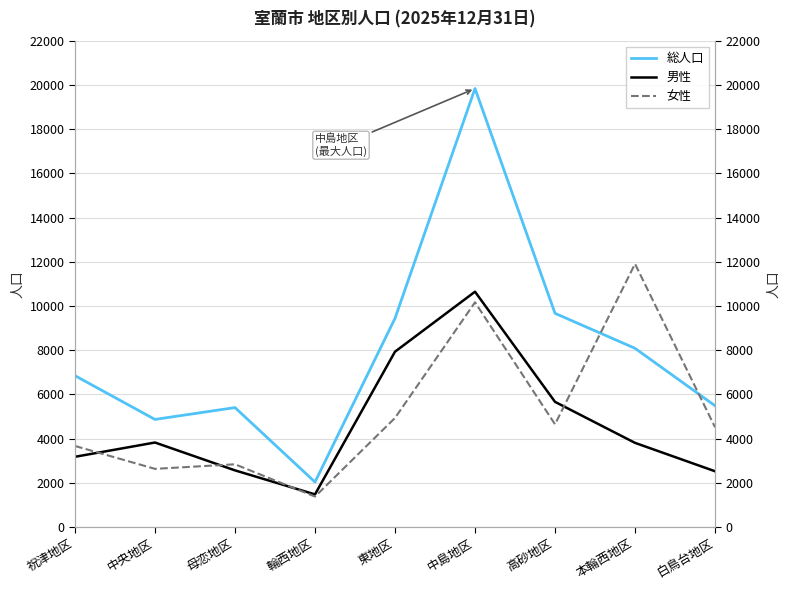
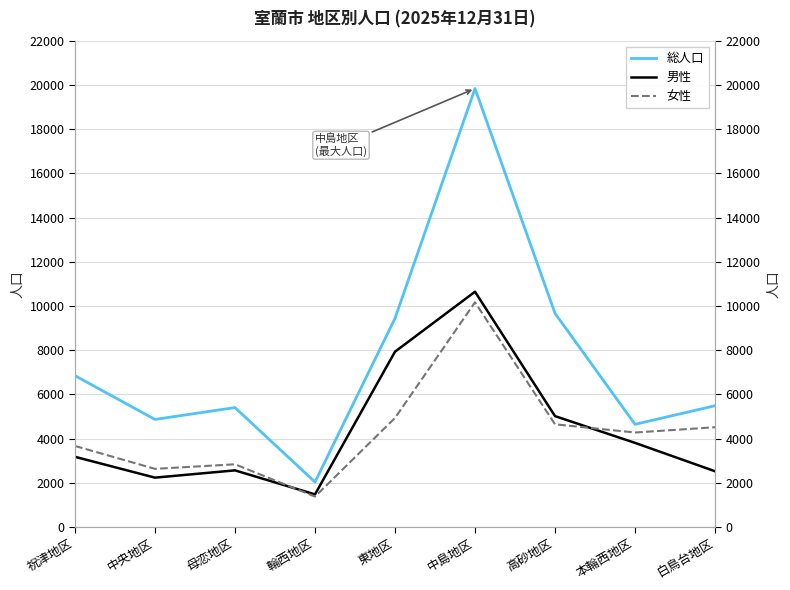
  {
    "総人口": {
      "祝津地区": 6800,
      "中央地区": 4900,
      "母恋地区": 5400,
      "輪西地区": 2000,
      "東地区": 9400,
      "中島地区": 19800,
      "高砂地区": 9700,
-     "本輪西地区": 8100,
+     "本輪西地区": 4600,
      "白鳥台地区": 5500
    },
    "男性": {
      "祝津地区": 3200,
-     "中央地区": 3800,
+     "中央地区": 2200,
      "母恋地区": 2600,
      "東地区": 7900,
      "中島地区": 10600,
-     "高砂地区": 5700,
+     "高砂地区": 5000,
      "本輪西地区": 3800,
      "白鳥台地区": 2500
    },
    "女性": {
      "祝津地区": 3700,
      "中央地区": 2600,
      "母恋地区": 2800,
      "東地区": 4900,
      "中島地区": 10200,
      "高砂地区": 4600,
-     "本輪西地区": 11900,
+     "本輪西地区": 4300,
      "白鳥台地区": 4500
    }
  }
